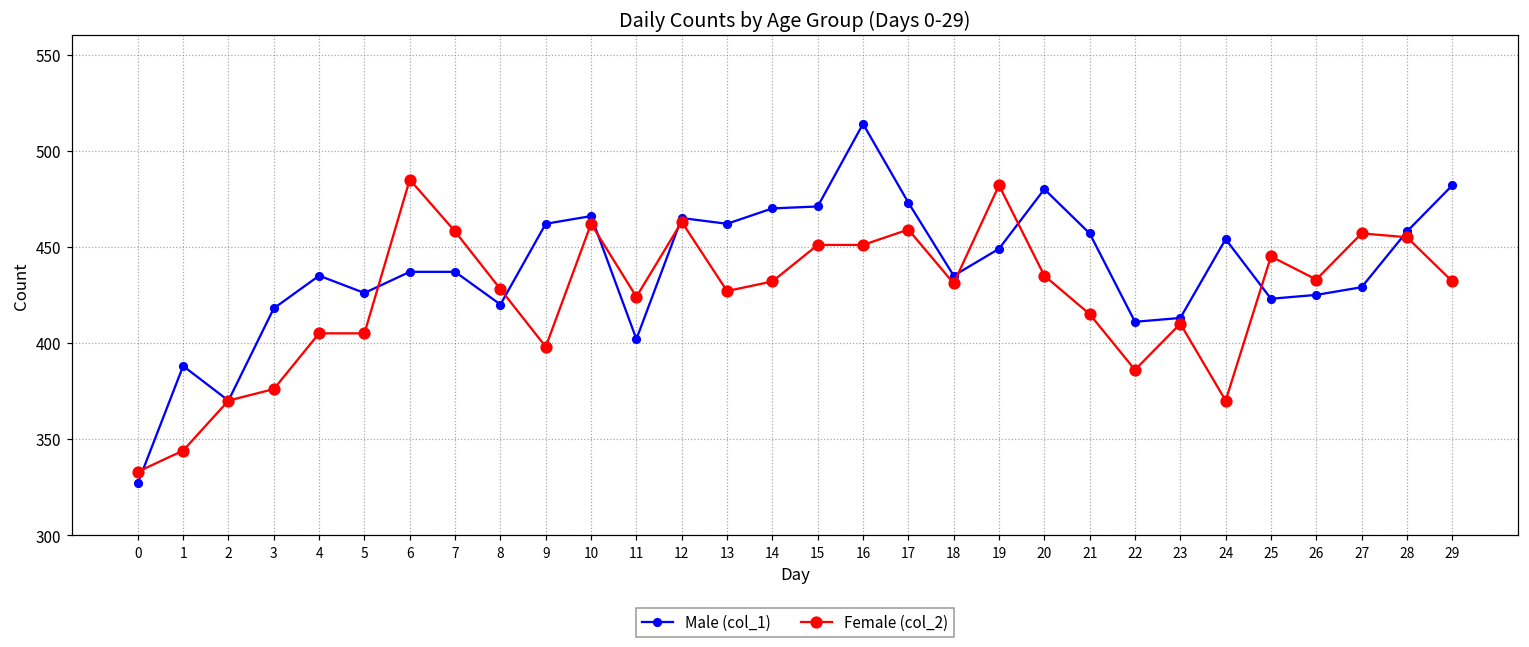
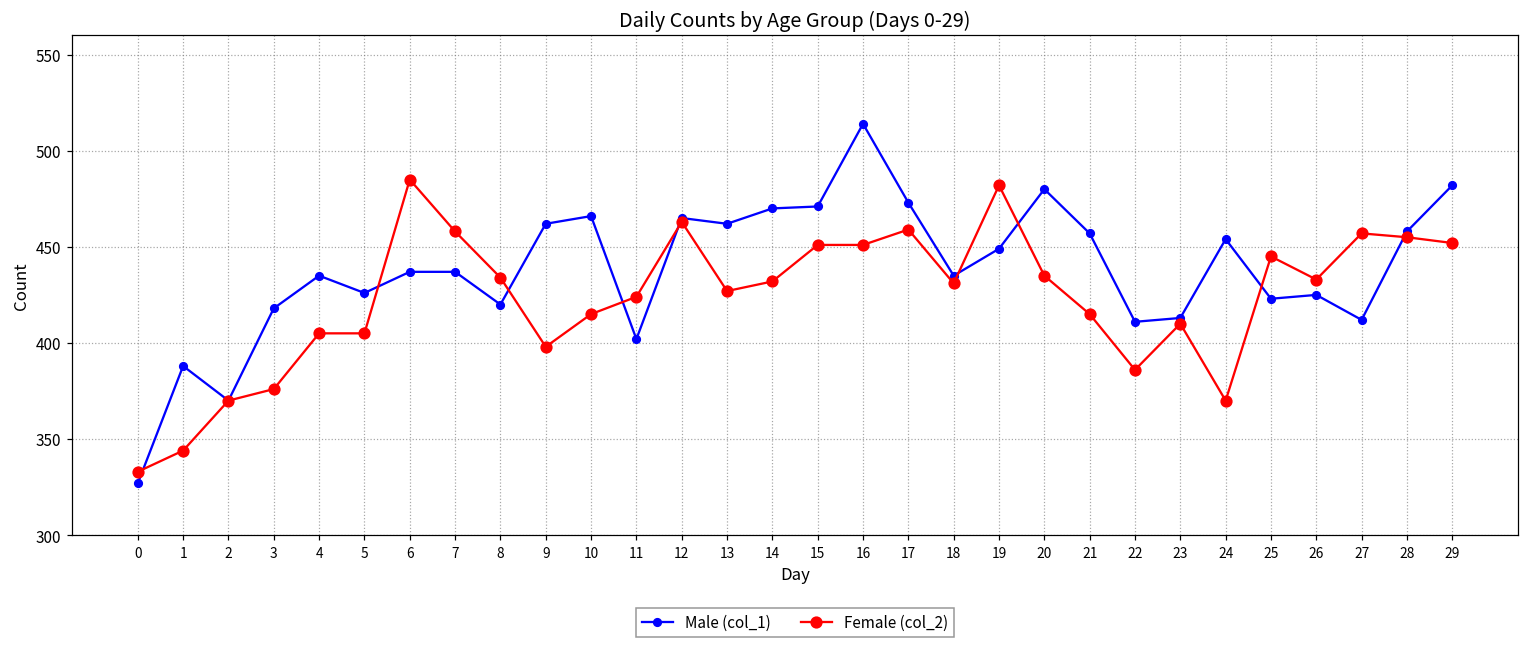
  {
    "Male (col_1)": {
      "0": 327,
      "1": 388,
      "3": 418,
      "4": 435,
      "5": 426,
      "6": 437,
      "7": 437,
      "8": 420,
      "9": 462,
      "10": 466,
      "11": 402,
      "12": 465,
      "13": 462,
      "14": 470,
      "15": 471,
      "16": 514,
      "17": 473,
      "18": 435,
      "19": 449,
      "20": 480,
      "21": 457,
      "22": 411,
      "23": 413,
      "24": 454,
      "25": 423,
      "26": 425,
-     "27": 429,
+     "27": 412,
      "28": 458,
      "29": 482
    },
    "Female (col_2)": {
      "0": 333,
      "1": 344,
      "3": 376,
      "4": 405,
      "5": 405,
      "6": 485,
      "7": 458,
-     "8": 428,
+     "8": 434,
      "9": 398,
-     "10": 462,
+     "10": 415,
      "11": 424,
      "12": 463,
      "13": 427,
      "14": 432,
      "15": 451,
      "16": 451,
      "17": 459,
      "18": 431,
      "19": 482,
      "20": 435,
      "21": 415,
      "22": 386,
      "23": 410,
      "24": 370,
      "25": 445,
      "26": 433,
      "27": 457,
      "28": 455,
-     "29": 432
+     "29": 452
    }
  }
